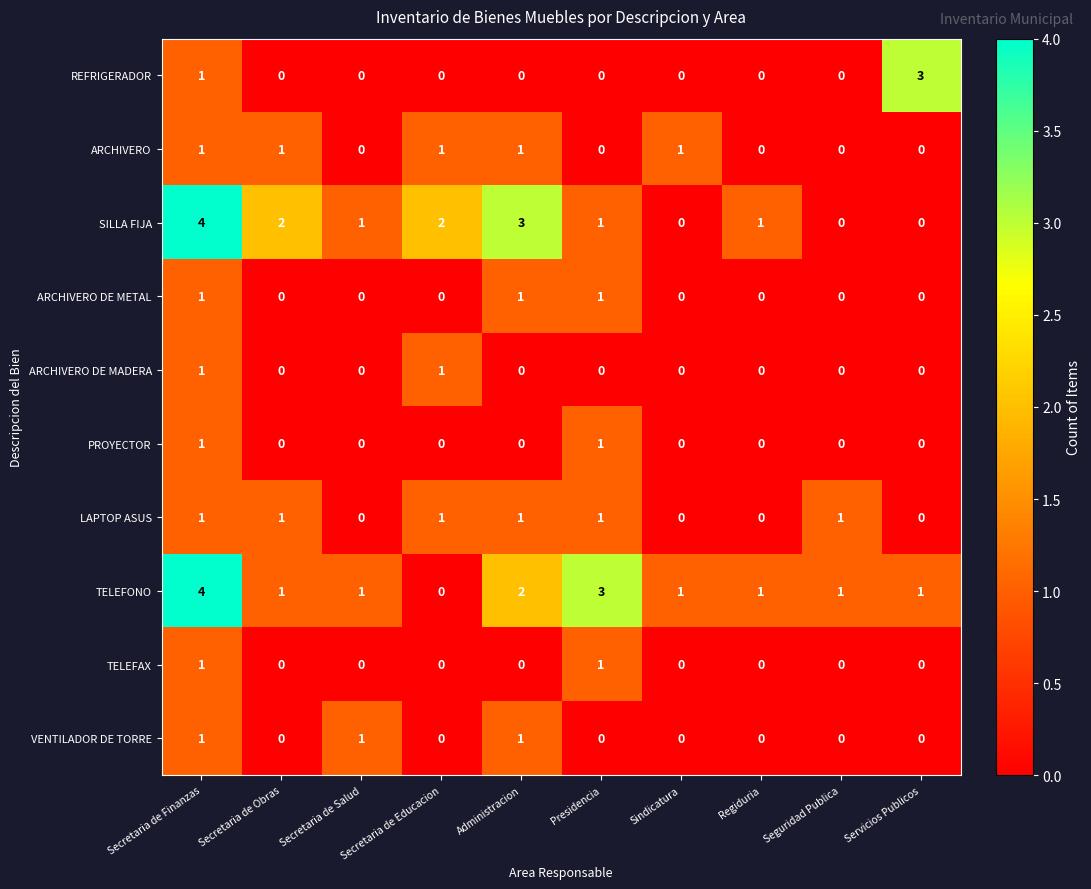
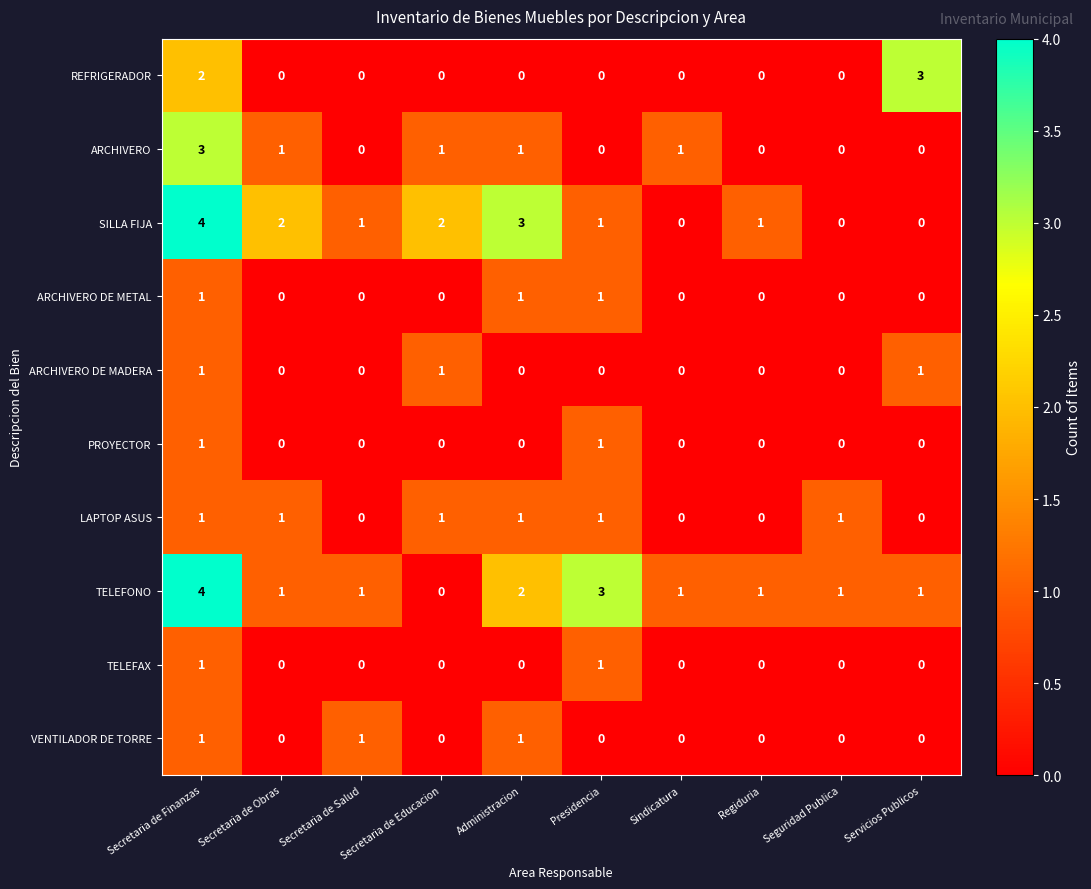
  {
    "REFRIGERADOR": {
-     "Secretaria de Finanzas": 1,
+     "Secretaria de Finanzas": 2,
      "Secretaria de Obras": 0,
      "Secretaria de Salud": 0,
      "Secretaria de Educacion": 0,
      "Administracion": 0,
      "Presidencia": 0,
      "Sindicatura": 0,
      "Regiduria": 0,
      "Seguridad Publica": 0,
      "Servicios Publicos": 3
    },
    "ARCHIVERO": {
-     "Secretaria de Finanzas": 1,
+     "Secretaria de Finanzas": 3,
      "Secretaria de Obras": 1,
      "Secretaria de Salud": 0,
      "Secretaria de Educacion": 1,
      "Administracion": 1,
      "Presidencia": 0,
      "Sindicatura": 1,
      "Regiduria": 0,
      "Seguridad Publica": 0,
      "Servicios Publicos": 0
    },
    "SILLA FIJA": {
      "Secretaria de Finanzas": 4,
      "Secretaria de Obras": 2,
      "Secretaria de Salud": 1,
      "Secretaria de Educacion": 2,
      "Administracion": 3,
      "Presidencia": 1,
      "Sindicatura": 0,
      "Regiduria": 1,
      "Seguridad Publica": 0,
      "Servicios Publicos": 0
    },
    "ARCHIVERO DE METAL": {
      "Secretaria de Finanzas": 1,
      "Secretaria de Obras": 0,
      "Secretaria de Salud": 0,
      "Secretaria de Educacion": 0,
      "Administracion": 1,
      "Presidencia": 1,
      "Sindicatura": 0,
      "Regiduria": 0,
      "Seguridad Publica": 0,
      "Servicios Publicos": 0
    },
    "ARCHIVERO DE MADERA": {
      "Secretaria de Finanzas": 1,
      "Secretaria de Obras": 0,
      "Secretaria de Salud": 0,
      "Secretaria de Educacion": 1,
      "Administracion": 0,
      "Presidencia": 0,
      "Sindicatura": 0,
      "Regiduria": 0,
      "Seguridad Publica": 0,
-     "Servicios Publicos": 0
+     "Servicios Publicos": 1
    },
    "PROYECTOR": {
      "Secretaria de Finanzas": 1,
      "Secretaria de Obras": 0,
      "Secretaria de Salud": 0,
      "Secretaria de Educacion": 0,
      "Administracion": 0,
      "Presidencia": 1,
      "Sindicatura": 0,
      "Regiduria": 0,
      "Seguridad Publica": 0,
      "Servicios Publicos": 0
    },
    "LAPTOP ASUS": {
      "Secretaria de Finanzas": 1,
      "Secretaria de Obras": 1,
      "Secretaria de Salud": 0,
      "Secretaria de Educacion": 1,
      "Administracion": 1,
      "Presidencia": 1,
      "Sindicatura": 0,
      "Regiduria": 0,
      "Seguridad Publica": 1,
      "Servicios Publicos": 0
    },
    "TELEFONO": {
      "Secretaria de Finanzas": 4,
      "Secretaria de Obras": 1,
      "Secretaria de Salud": 1,
      "Secretaria de Educacion": 0,
      "Administracion": 2,
      "Presidencia": 3,
      "Sindicatura": 1,
      "Regiduria": 1,
      "Seguridad Publica": 1,
      "Servicios Publicos": 1
    },
    "TELEFAX": {
      "Secretaria de Finanzas": 1,
      "Secretaria de Obras": 0,
      "Secretaria de Salud": 0,
      "Secretaria de Educacion": 0,
      "Administracion": 0,
      "Presidencia": 1,
      "Sindicatura": 0,
      "Regiduria": 0,
      "Seguridad Publica": 0,
      "Servicios Publicos": 0
    },
    "VENTILADOR DE TORRE": {
      "Secretaria de Finanzas": 1,
      "Secretaria de Obras": 0,
      "Secretaria de Salud": 1,
      "Secretaria de Educacion": 0,
      "Administracion": 1,
      "Presidencia": 0,
      "Sindicatura": 0,
      "Regiduria": 0,
      "Seguridad Publica": 0,
      "Servicios Publicos": 0
    }
  }
